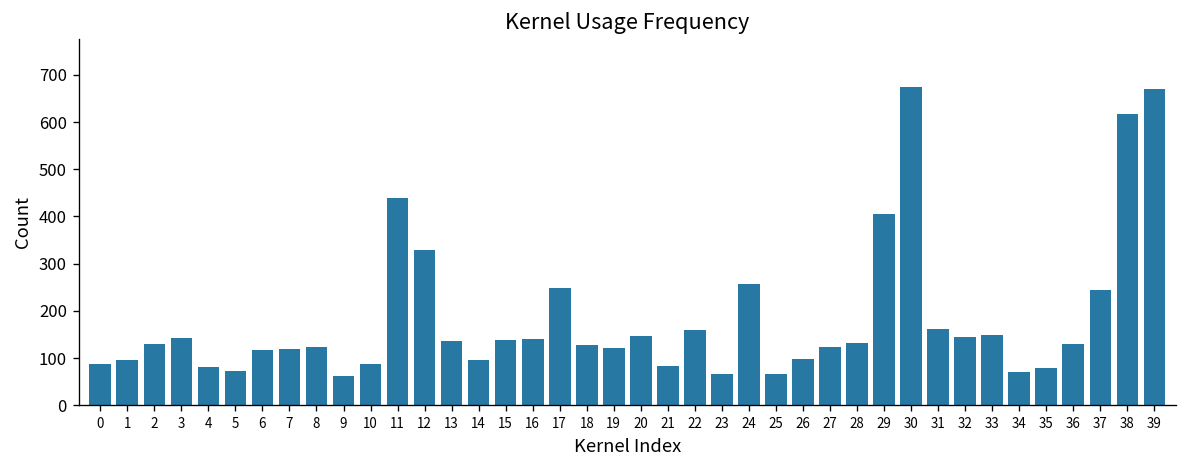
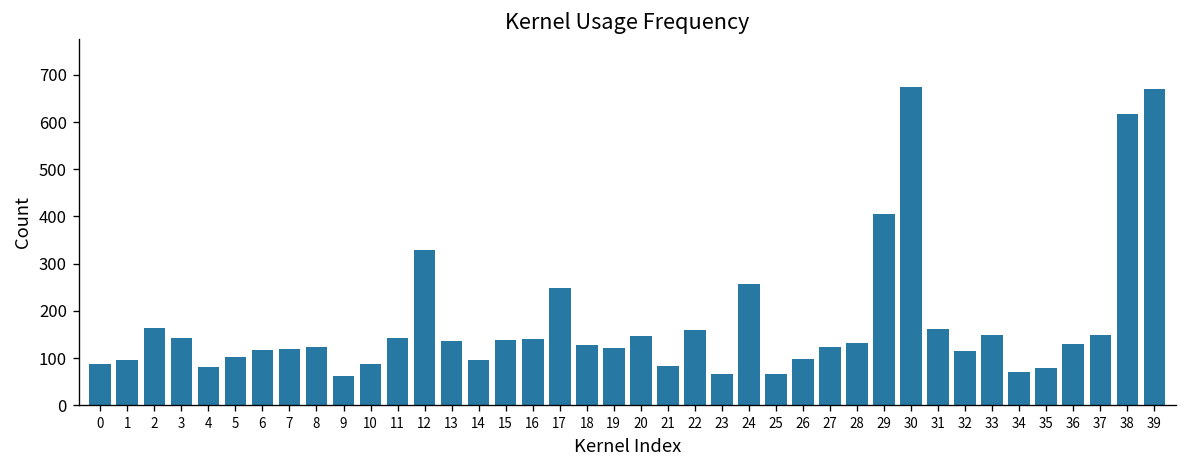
  {
    "0": 90,
    "1": 100,
-   "2": 130,
+   "2": 160,
    "3": 140,
    "4": 80,
-   "5": 70,
+   "5": 100,
    "6": 120,
    "7": 120,
    "8": 120,
    "9": 60,
    "10": 90,
-   "11": 440,
+   "11": 140,
    "12": 330,
    "13": 140,
    "14": 100,
    "15": 140,
    "16": 140,
    "17": 250,
    "18": 130,
    "19": 120,
    "20": 150,
    "21": 80,
    "22": 160,
    "23": 70,
    "24": 260,
    "25": 70,
    "26": 100,
    "27": 120,
    "28": 130,
    "29": 410,
    "30": 680,
    "31": 160,
-   "32": 150,
+   "32": 120,
    "33": 150,
    "34": 70,
    "35": 80,
    "36": 130,
-   "37": 240,
+   "37": 150,
    "38": 620,
    "39": 670
  }
